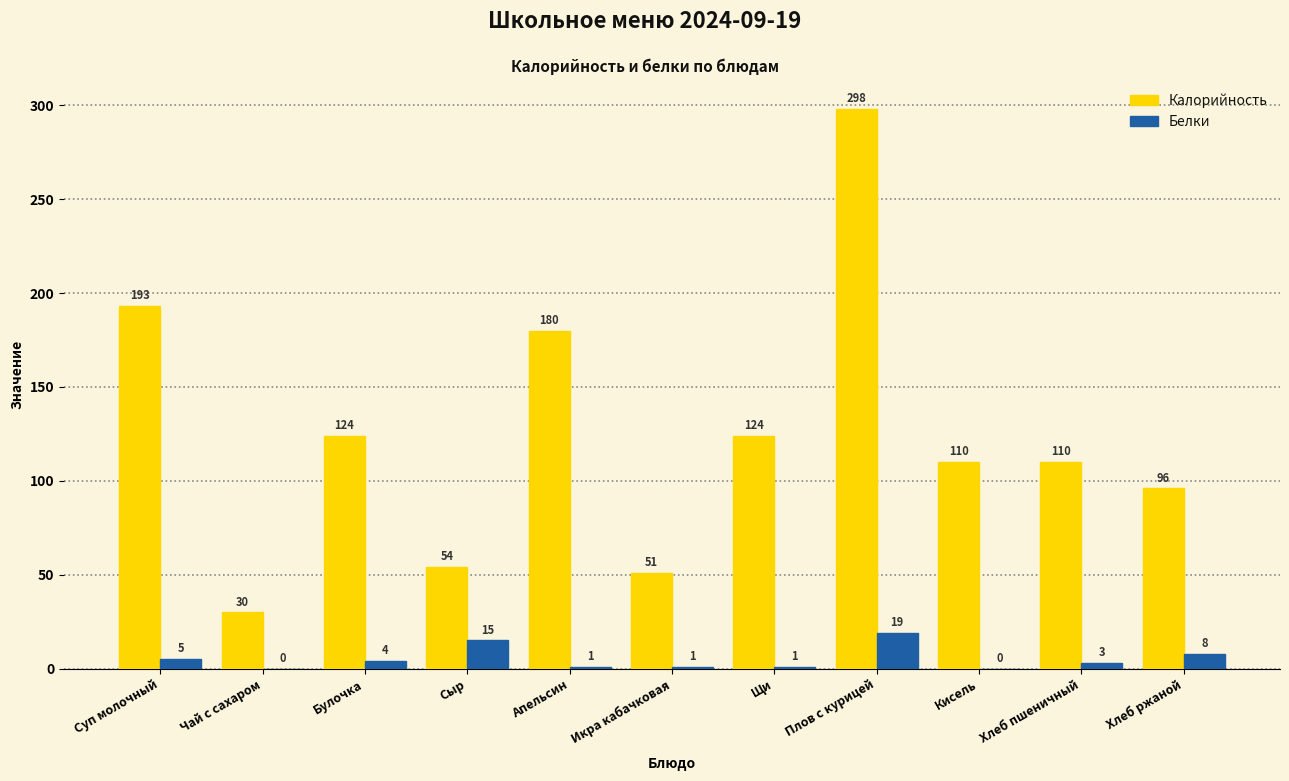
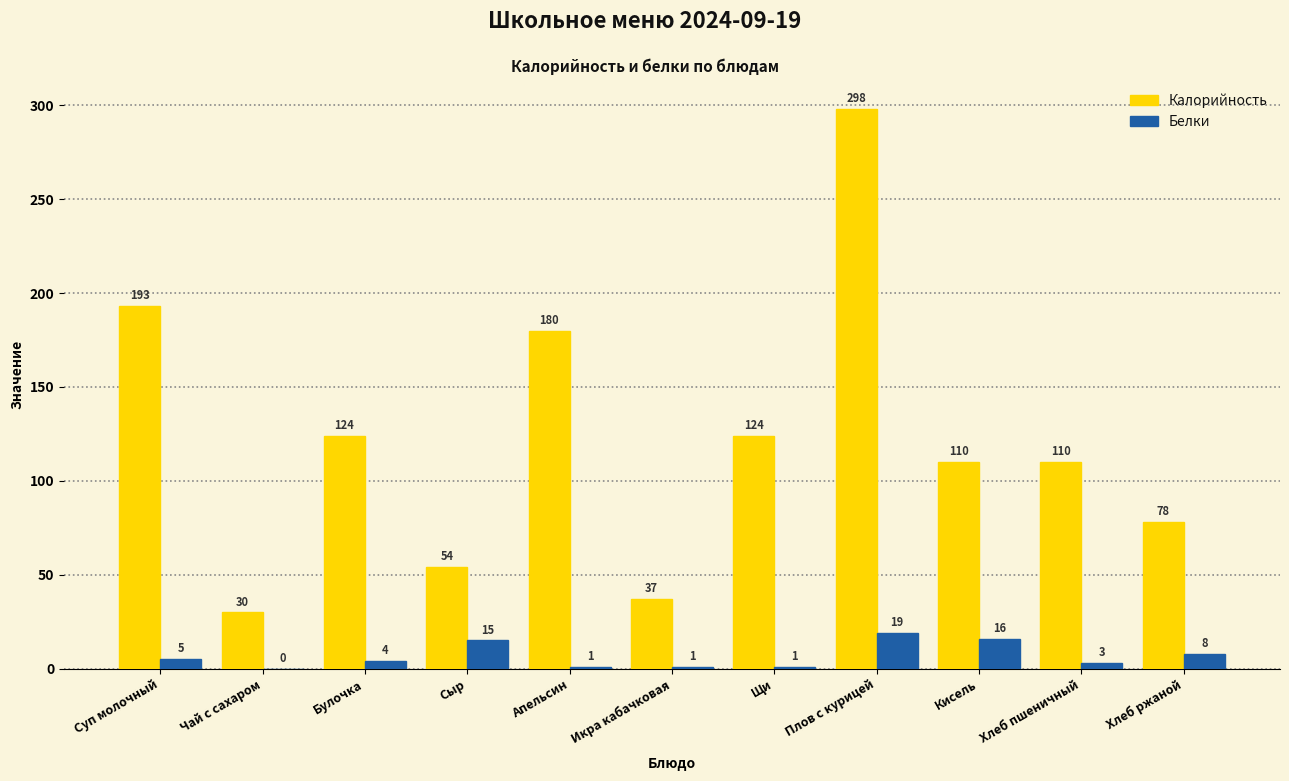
  {
    "Калорийность": {
      "Суп молочный": 193,
      "Чай с сахаром": 30,
      "Булочка": 124,
      "Сыр": 54,
      "Апельсин": 180,
-     "Икра кабачковая": 51,
+     "Икра кабачковая": 37,
      "Щи": 124,
      "Плов с курицей": 298,
      "Кисель": 110,
      "Хлеб пшеничный": 110,
-     "Хлеб ржаной": 96
+     "Хлеб ржаной": 78
    },
    "Белки": {
      "Суп молочный": 5,
      "Чай с сахаром": 0,
      "Булочка": 4,
      "Сыр": 15,
      "Апельсин": 1,
      "Икра кабачковая": 1,
      "Щи": 1,
      "Плов с курицей": 19,
-     "Кисель": 0,
+     "Кисель": 16,
      "Хлеб пшеничный": 3,
      "Хлеб ржаной": 8
    }
  }
